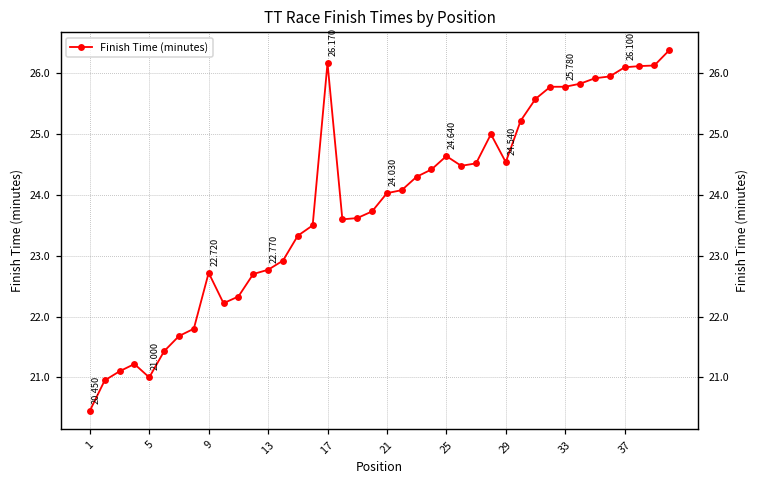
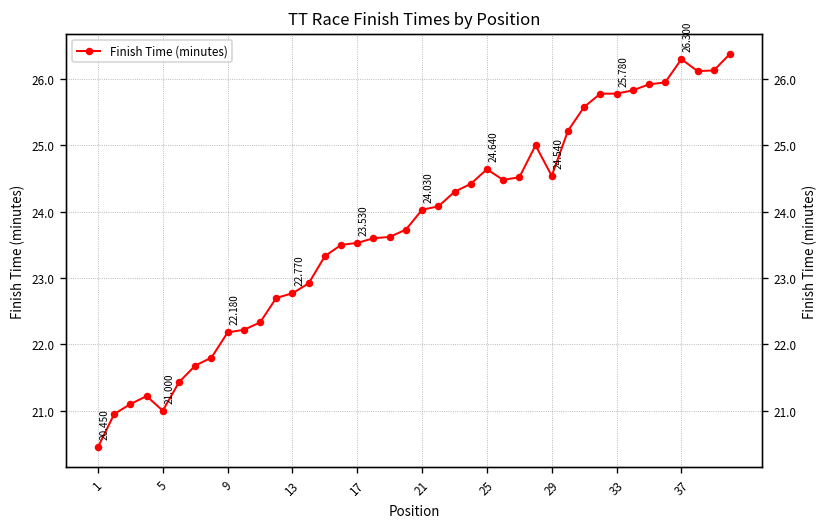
  {
    "1": 20.450,
    "5": 21.000,
-   "9": 22.720,
+   "9": 22.180,
    "13": 22.770,
-   "17": 26.170,
+   "17": 23.530,
    "21": 24.030,
    "25": 24.640,
    "29": 24.540,
    "33": 25.780,
-   "37": 26.100
+   "37": 26.300
  }
